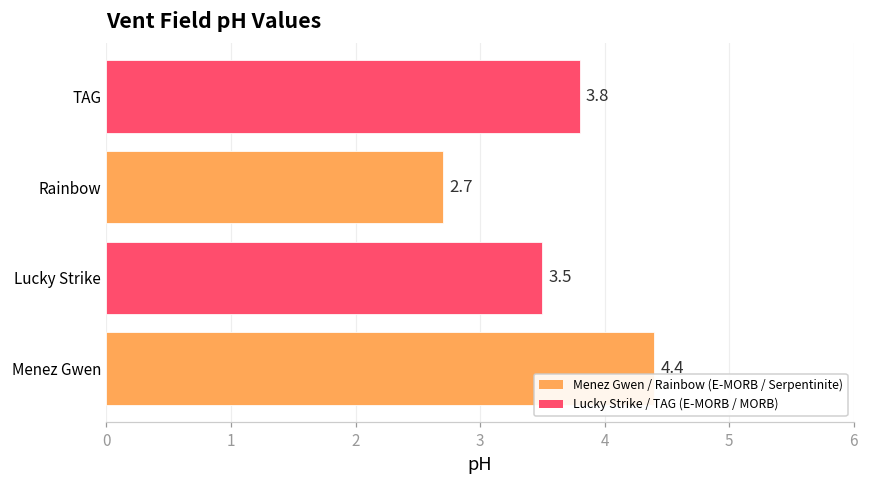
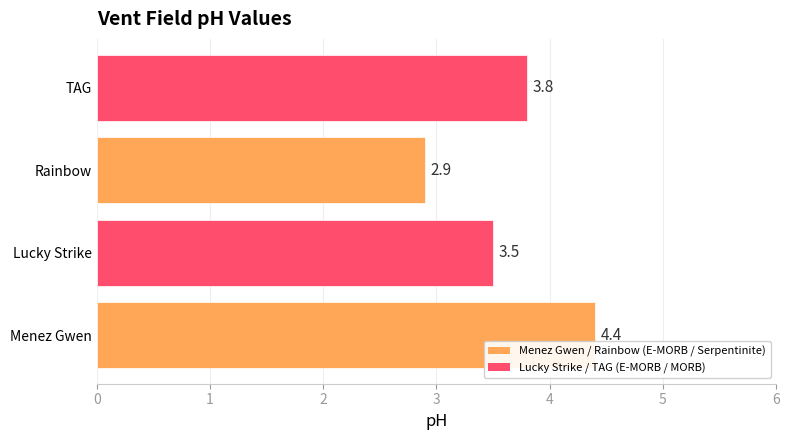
  {
    "TAG": 3.8,
-   "Rainbow": 2.7,
+   "Rainbow": 2.9,
    "Lucky Strike": 3.5
  }
